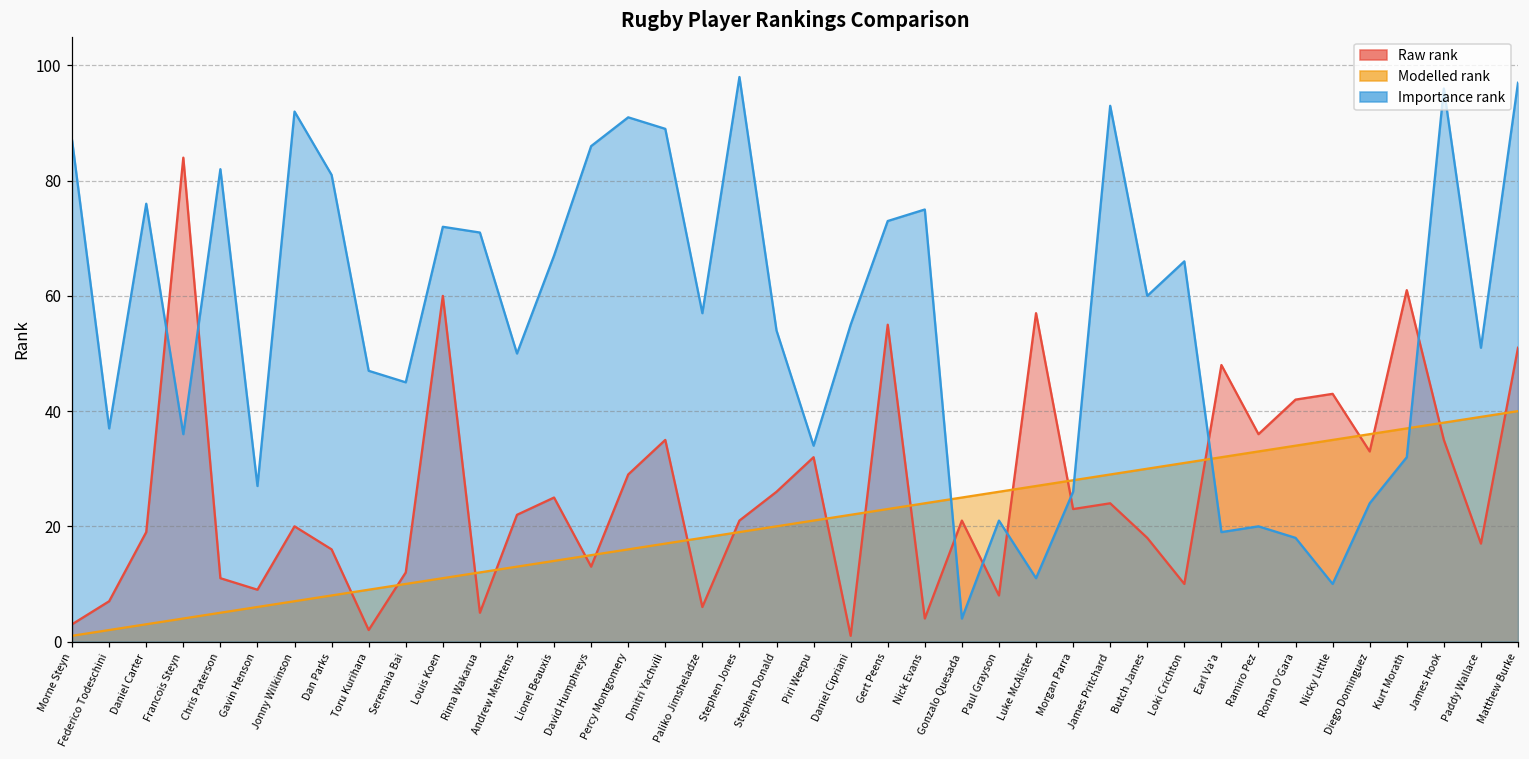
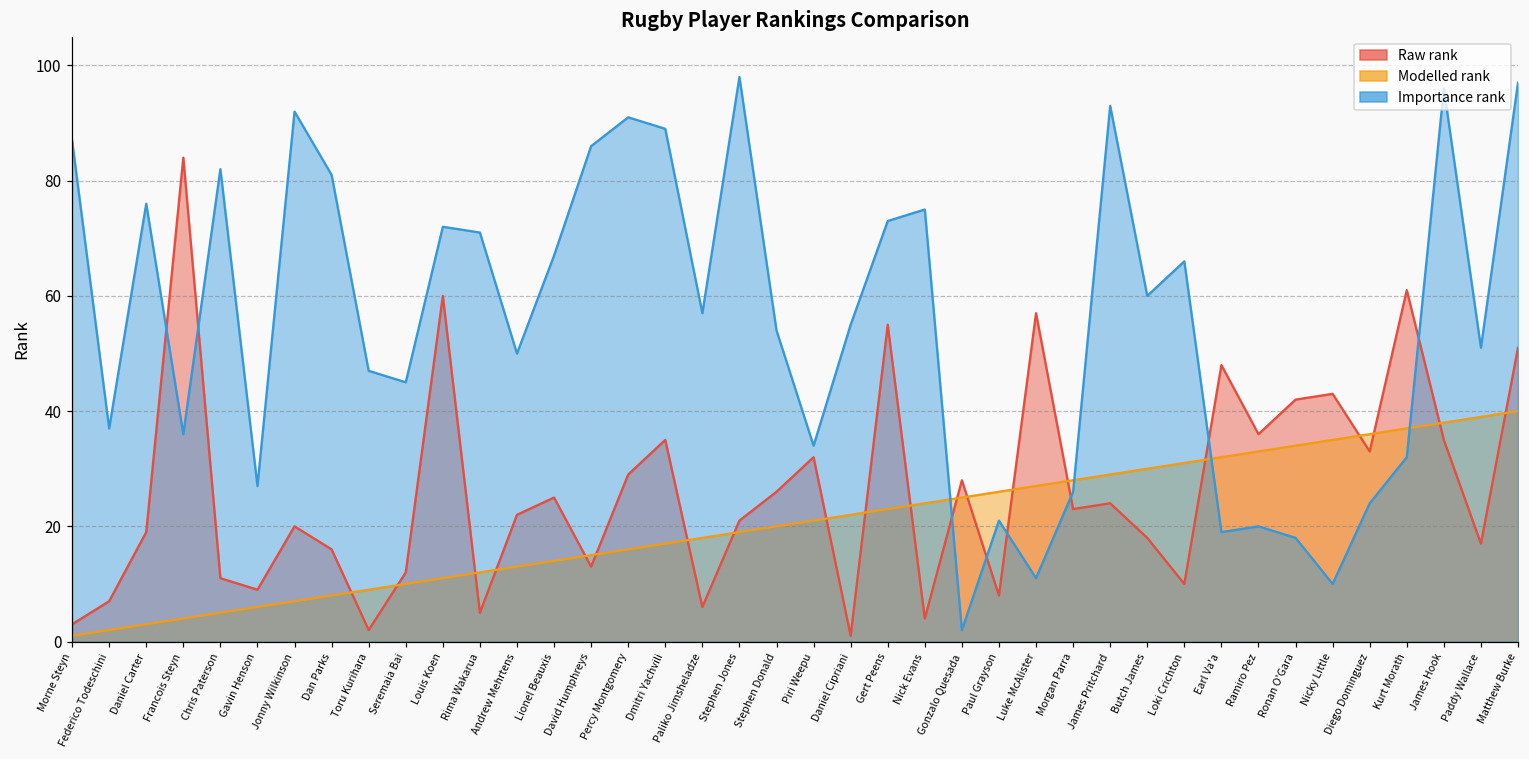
  {
    "Raw rank": {
      "Morne Steyn": 3,
      "Federico Todeschini": 7,
      "Daniel Carter": 19,
      "Francois Steyn": 84,
      "Chris Paterson": 11,
      "Gavin Henson": 9,
      "Jonny Wilkinson": 20,
      "Dan Parks": 16,
      "Toru Kurihara": 2,
      "Seremaia Bai": 12,
      "Louis Koen": 60,
      "Rima Wakarua": 5,
      "Andrew Mehrtens": 22,
      "Lionel Beauxis": 25,
      "David Humphreys": 13,
      "Percy Montgomery": 29,
      "Dmitri Yachvili": 35,
      "Paliko Jimsheladze": 6,
      "Stephen Jones": 21,
      "Stephen Donald": 26,
      "Piri Weepu": 32,
      "Daniel Cipriani": 1,
      "Gert Peens": 55,
      "Nick Evans": 4,
-     "Gonzalo Quesada": 21,
+     "Gonzalo Quesada": 28,
      "Paul Grayson": 8,
      "Luke McAlister": 57,
      "Morgan Parra": 23,
      "James Pritchard": 24,
      "Butch James": 18,
      "Loki Crichton": 10,
      "Earl Va'a": 48,
      "Ramiro Pez": 36,
      "Ronan O'Gara": 42,
      "Nicky Little": 43,
      "Diego Dominguez": 33,
      "Kurt Morath": 61,
      "James Hook": 35,
      "Paddy Wallace": 17,
      "Matthew Burke": 51
    },
    "Modelled rank": {
      "Morne Steyn": 1,
      "Federico Todeschini": 2,
      "Daniel Carter": 3,
      "Francois Steyn": 4,
      "Chris Paterson": 5,
      "Gavin Henson": 6,
      "Jonny Wilkinson": 7,
      "Dan Parks": 8,
      "Toru Kurihara": 9,
      "Seremaia Bai": 10,
      "Louis Koen": 11,
      "Rima Wakarua": 12,
      "Andrew Mehrtens": 13,
      "Lionel Beauxis": 14,
      "David Humphreys": 15,
      "Percy Montgomery": 16,
      "Dmitri Yachvili": 17,
      "Paliko Jimsheladze": 18,
      "Stephen Jones": 19,
      "Stephen Donald": 20,
      "Piri Weepu": 21,
      "Daniel Cipriani": 22,
      "Gert Peens": 23,
      "Nick Evans": 24,
      "Gonzalo Quesada": 25,
      "Paul Grayson": 26,
      "Luke McAlister": 27,
      "Morgan Parra": 28,
      "James Pritchard": 29,
      "Butch James": 30,
      "Loki Crichton": 31,
      "Earl Va'a": 32,
      "Ramiro Pez": 33,
      "Ronan O'Gara": 34,
      "Nicky Little": 35,
      "Diego Dominguez": 36,
      "Kurt Morath": 37,
      "James Hook": 38,
      "Paddy Wallace": 39,
      "Matthew Burke": 40
    },
    "Importance rank": {
      "Morne Steyn": 87,
      "Federico Todeschini": 37,
      "Daniel Carter": 76,
      "Francois Steyn": 36,
      "Chris Paterson": 82,
      "Gavin Henson": 27,
      "Jonny Wilkinson": 92,
      "Dan Parks": 81,
      "Toru Kurihara": 47,
      "Seremaia Bai": 45,
      "Louis Koen": 72,
      "Rima Wakarua": 71,
      "Andrew Mehrtens": 50,
      "Lionel Beauxis": 67,
      "David Humphreys": 86,
      "Percy Montgomery": 91,
      "Dmitri Yachvili": 89,
      "Paliko Jimsheladze": 57,
      "Stephen Jones": 98,
      "Stephen Donald": 54,
      "Piri Weepu": 34,
      "Daniel Cipriani": 55,
      "Gert Peens": 73,
      "Nick Evans": 75,
-     "Gonzalo Quesada": 4,
+     "Gonzalo Quesada": 2,
      "Paul Grayson": 21,
      "Luke McAlister": 11,
      "Morgan Parra": 26,
      "James Pritchard": 93,
      "Butch James": 60,
      "Loki Crichton": 66,
      "Earl Va'a": 19,
      "Ramiro Pez": 20,
      "Ronan O'Gara": 18,
      "Nicky Little": 10,
      "Diego Dominguez": 24,
      "Kurt Morath": 32,
      "Paddy Wallace": 51,
      "Matthew Burke": 97
    }
  }
